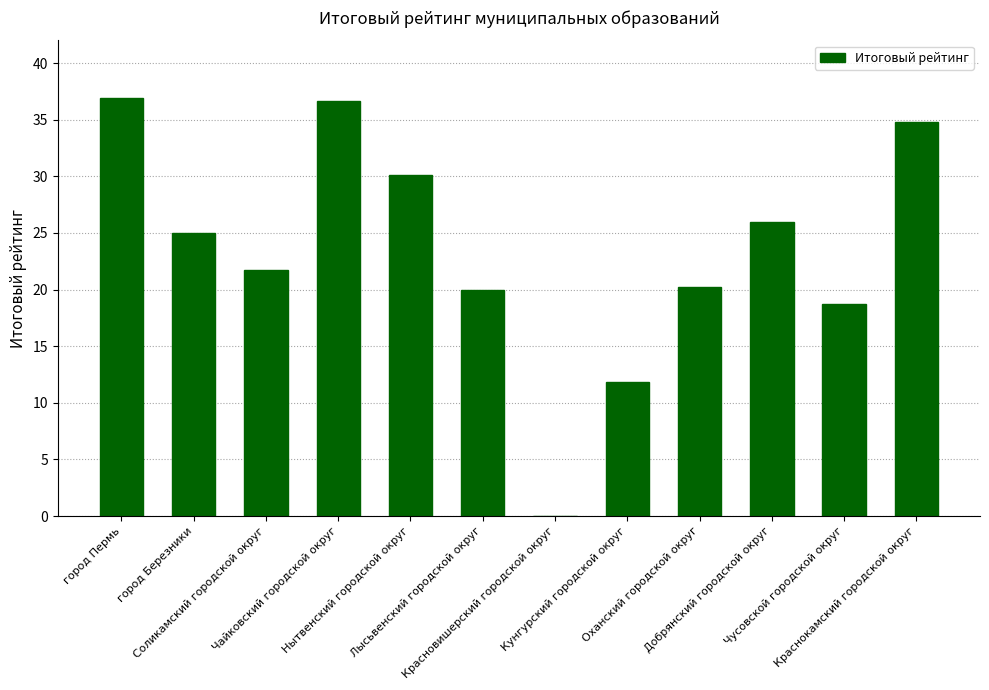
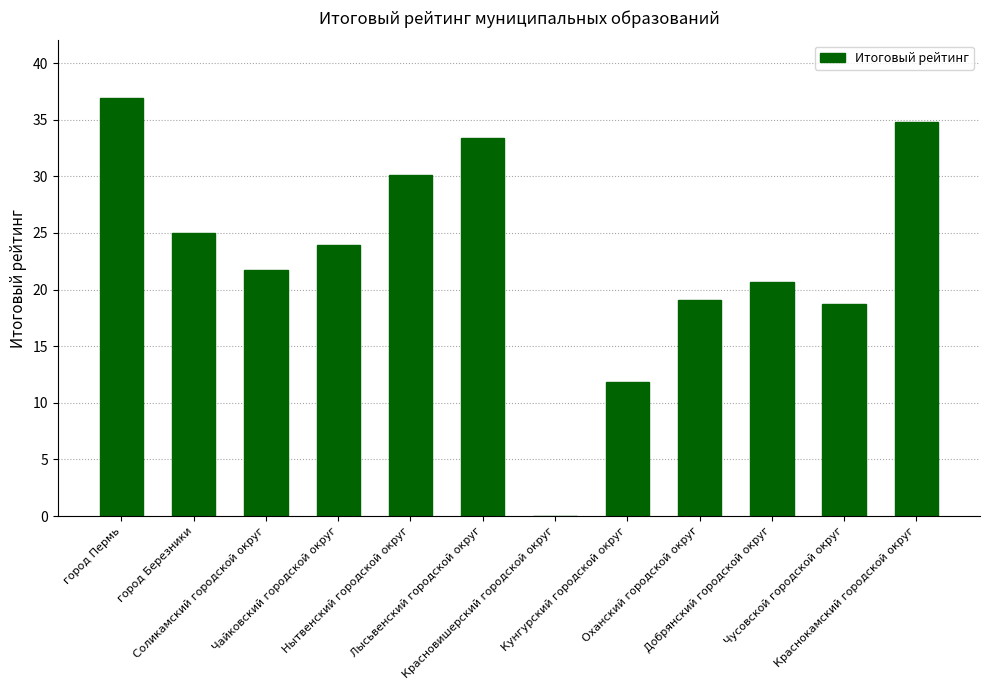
  {
    "город Пермь": 36.9,
    "город Березники": 25.0,
    "Соликамский городской округ": 21.7,
-   "Чайковский городской округ": 36.6,
+   "Чайковский городской округ": 23.9,
    "Нытвенский городской округ": 30.1,
-   "Лысьвенский городской округ": 19.9,
+   "Лысьвенский городской округ": 33.4,
    "Красновишерский городской округ": 0.0,
    "Кунгурский городской округ": 11.9,
-   "Оханский городской округ": 20.2,
-   "Добрянский городской округ": 26.0,
+   "Оханский городской округ": 19.1,
+   "Добрянский городской округ": 20.7,
    "Чусовской городской округ": 18.7,
    "Краснокамский городской округ": 34.8
  }
